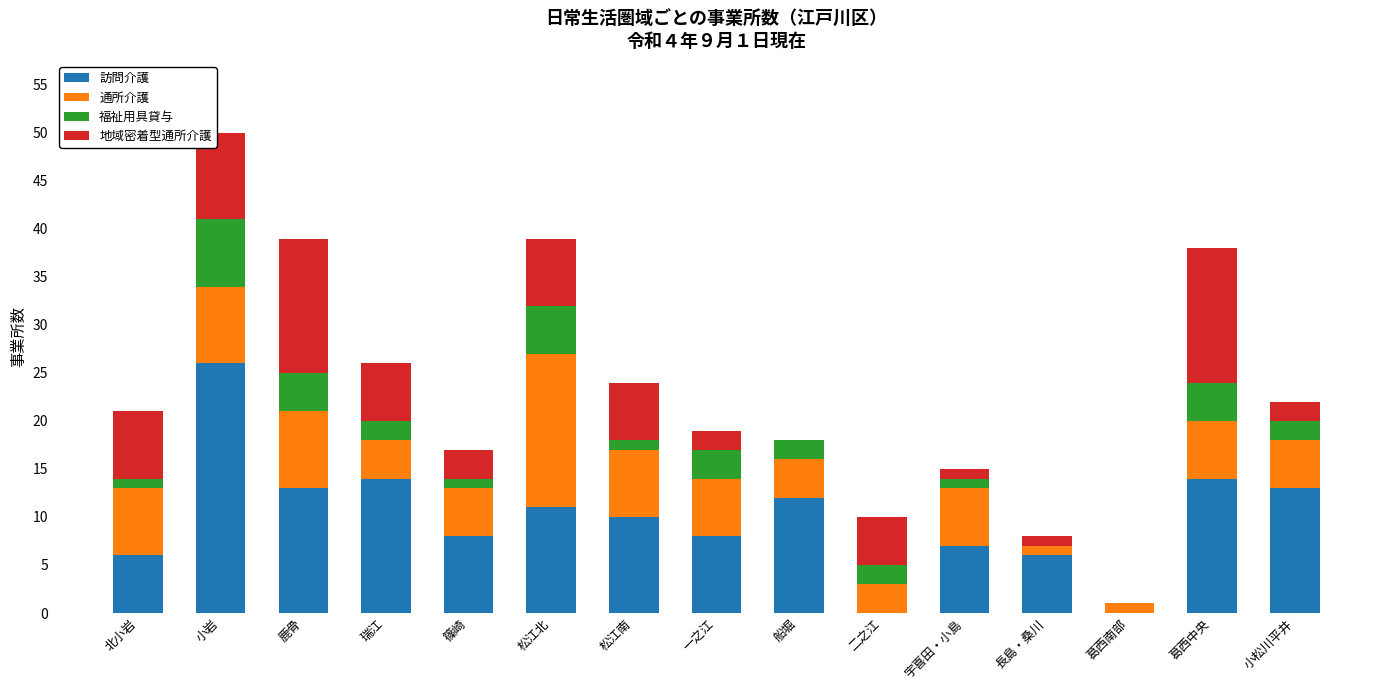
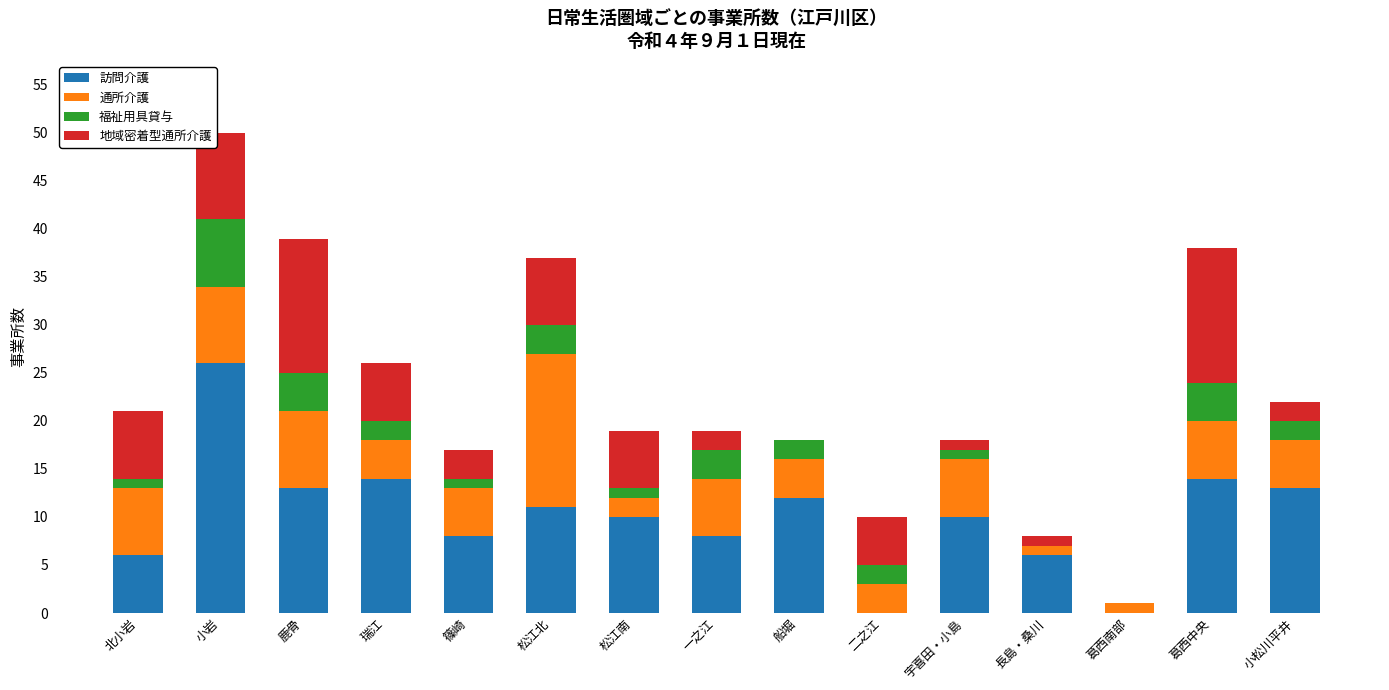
  {
    "訪問介護": {
      "北小岩": 6,
      "小岩": 26,
      "鹿骨": 13,
      "瑞江": 14,
      "篠崎": 8,
      "松江北": 11,
      "松江南": 10,
      "一之江": 8,
      "船堀": 12,
      "二之江": 0,
-     "宇喜田・小島": 7,
+     "宇喜田・小島": 10,
      "長島・桑川": 6,
      "葛西南部": 0,
      "葛西中央": 14,
      "小松川平井": 13
    },
    "通所介護": {
      "北小岩": 7,
      "小岩": 8,
      "鹿骨": 8,
      "瑞江": 4,
      "篠崎": 5,
      "松江北": 16,
-     "松江南": 7,
+     "松江南": 2,
      "一之江": 6,
      "船堀": 4,
      "二之江": 3,
      "宇喜田・小島": 6,
      "長島・桑川": 1,
      "葛西南部": 1,
      "葛西中央": 6,
      "小松川平井": 5
    },
    "福祉用具貸与": {
      "北小岩": 1,
      "小岩": 7,
      "鹿骨": 4,
      "瑞江": 2,
      "篠崎": 1,
-     "松江北": 5,
+     "松江北": 3,
      "松江南": 1,
      "一之江": 3,
      "船堀": 2,
      "二之江": 2,
      "宇喜田・小島": 1,
      "長島・桑川": 0,
      "葛西南部": 0,
      "葛西中央": 4,
      "小松川平井": 2
    },
    "地域密着型通所介護": {
      "北小岩": 7,
      "小岩": 9,
      "鹿骨": 14,
      "瑞江": 6,
      "篠崎": 3,
      "松江北": 7,
      "松江南": 6,
      "一之江": 2,
      "船堀": 0,
      "二之江": 5,
      "宇喜田・小島": 1,
      "長島・桑川": 1,
      "葛西南部": 0,
      "葛西中央": 14,
      "小松川平井": 2
    }
  }
